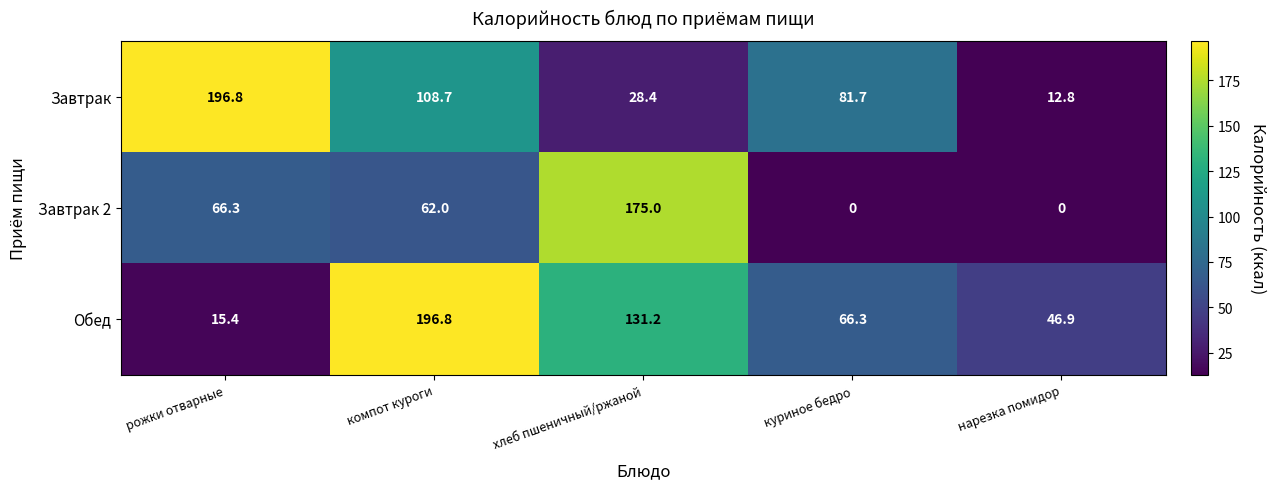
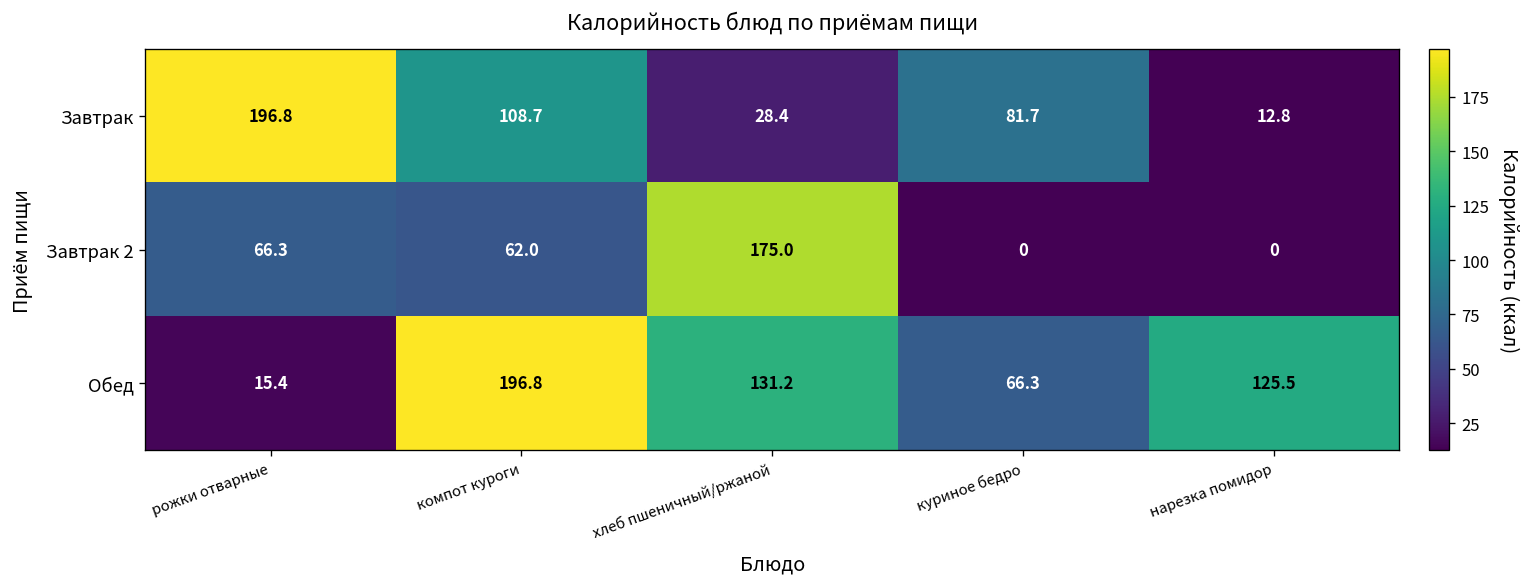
  {
    "Завтрак": {
      "рожки отварные": 196.8,
      "компот куроги": 108.7,
      "хлеб пшеничный/ржаной": 28.4,
      "куриное бедро": 81.7,
      "нарезка помидор": 12.8
    },
    "Завтрак 2": {
      "рожки отварные": 66.3,
      "компот куроги": 62.0,
      "хлеб пшеничный/ржаной": 175.0,
      "куриное бедро": 0,
      "нарезка помидор": 0
    },
    "Обед": {
      "рожки отварные": 15.4,
      "компот куроги": 196.8,
      "хлеб пшеничный/ржаной": 131.2,
      "куриное бедро": 66.3,
-     "нарезка помидор": 46.9
+     "нарезка помидор": 125.5
    }
  }
